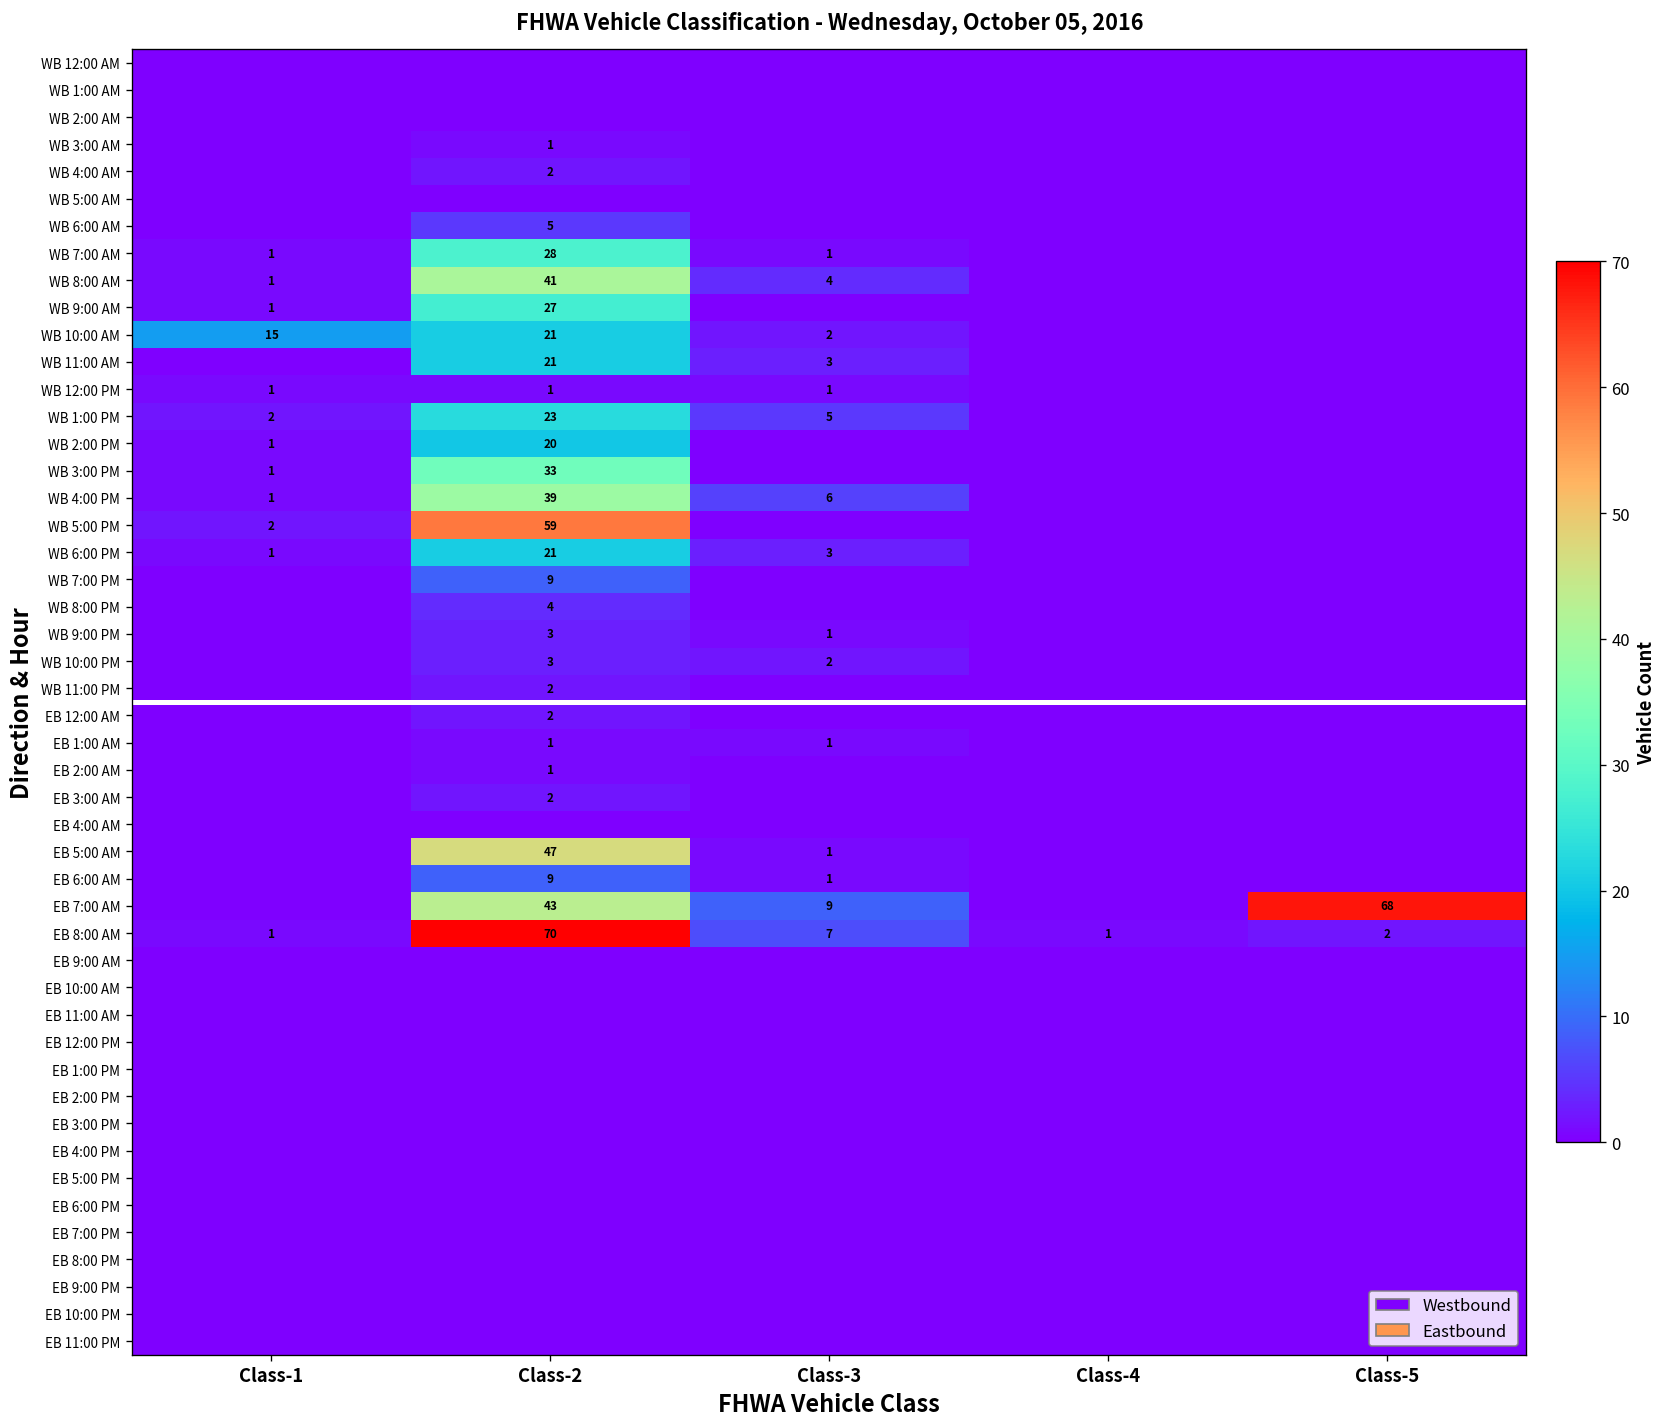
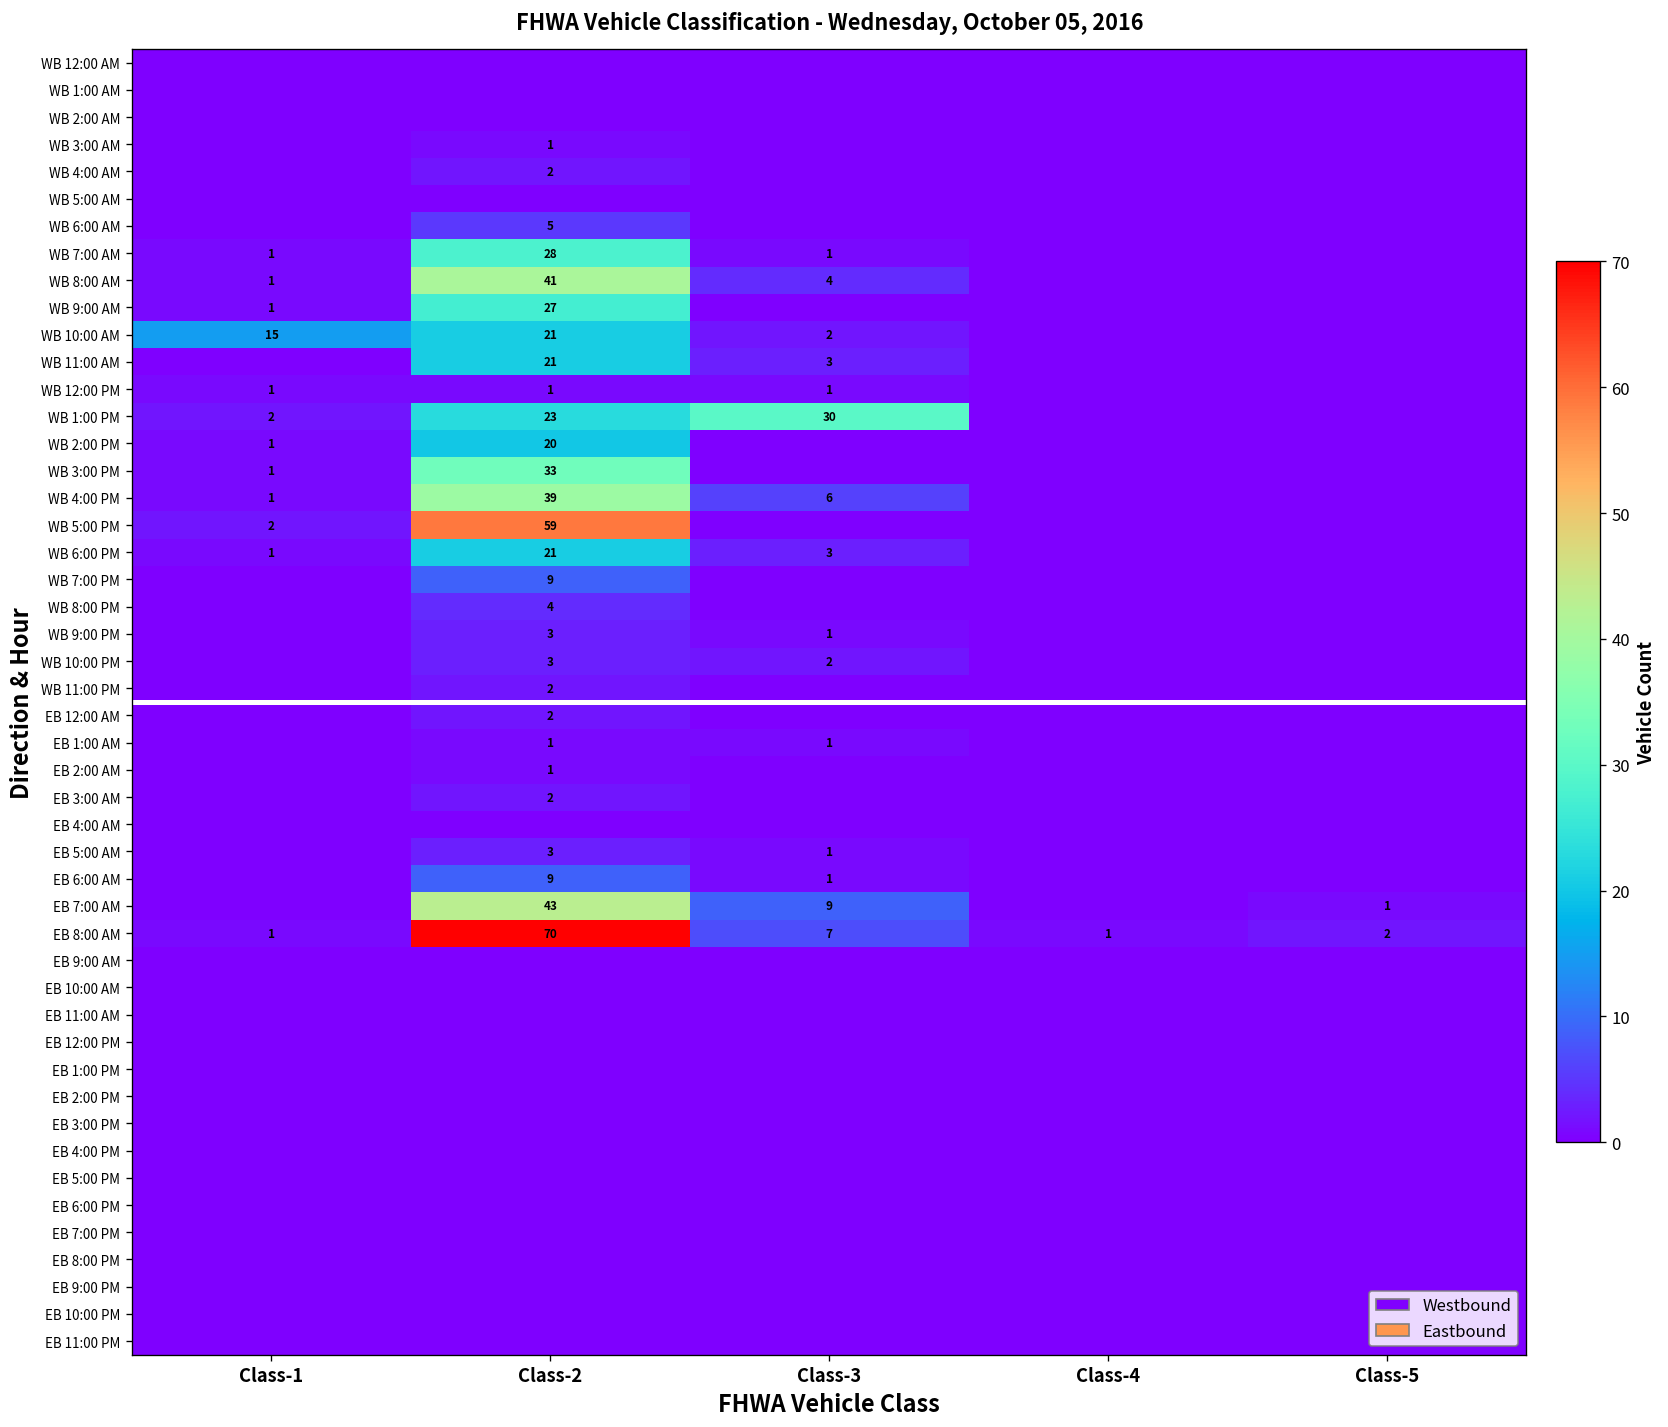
  {
    "WB 3:00 AM": {
      "Class-2": 1
    },
    "WB 4:00 AM": {
      "Class-2": 2
    },
    "WB 6:00 AM": {
      "Class-2": 5
    },
    "WB 7:00 AM": {
      "Class-1": 1,
      "Class-2": 28,
      "Class-3": 1
    },
    "WB 8:00 AM": {
      "Class-1": 1,
      "Class-2": 41,
      "Class-3": 4
    },
    "WB 9:00 AM": {
      "Class-1": 1,
      "Class-2": 27
    },
    "WB 10:00 AM": {
      "Class-1": 15,
      "Class-2": 21,
      "Class-3": 2
    },
    "WB 11:00 AM": {
      "Class-2": 21,
      "Class-3": 3
    },
    "WB 12:00 PM": {
      "Class-1": 1,
      "Class-2": 1,
      "Class-3": 1
    },
    "WB 1:00 PM": {
      "Class-1": 2,
      "Class-2": 23,
-     "Class-3": 5
+     "Class-3": 30
    },
    "WB 2:00 PM": {
      "Class-1": 1,
      "Class-2": 20
    },
    "WB 3:00 PM": {
      "Class-1": 1,
      "Class-2": 33
    },
    "WB 4:00 PM": {
      "Class-1": 1,
      "Class-2": 39,
      "Class-3": 6
    },
    "WB 5:00 PM": {
      "Class-1": 2,
      "Class-2": 59
    },
    "WB 6:00 PM": {
      "Class-1": 1,
      "Class-2": 21,
      "Class-3": 3
    },
    "WB 7:00 PM": {
      "Class-2": 9
    },
    "WB 8:00 PM": {
      "Class-2": 4
    },
    "WB 9:00 PM": {
      "Class-2": 3,
      "Class-3": 1
    },
    "WB 10:00 PM": {
      "Class-2": 3,
      "Class-3": 2
    },
    "WB 11:00 PM": {
      "Class-2": 2
    },
    "EB 12:00 AM": {
      "Class-2": 2
    },
    "EB 1:00 AM": {
      "Class-2": 1,
      "Class-3": 1
    },
    "EB 2:00 AM": {
      "Class-2": 1
    },
    "EB 3:00 AM": {
      "Class-2": 2
    },
    "EB 5:00 AM": {
-     "Class-2": 47,
+     "Class-2": 3,
      "Class-3": 1
    },
    "EB 6:00 AM": {
      "Class-2": 9,
      "Class-3": 1
    },
    "EB 7:00 AM": {
      "Class-2": 43,
      "Class-3": 9,
-     "Class-5": 68
+     "Class-5": 1
    },
    "EB 8:00 AM": {
      "Class-1": 1,
      "Class-2": 70,
      "Class-3": 7,
      "Class-4": 1,
      "Class-5": 2
    }
  }
